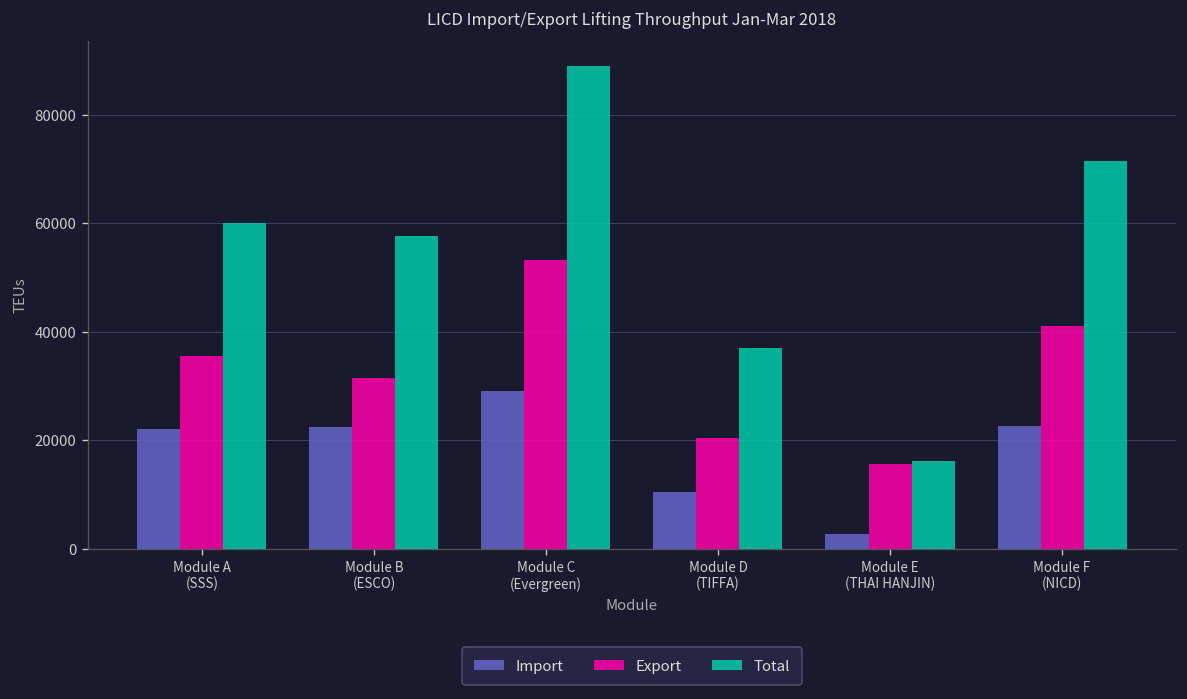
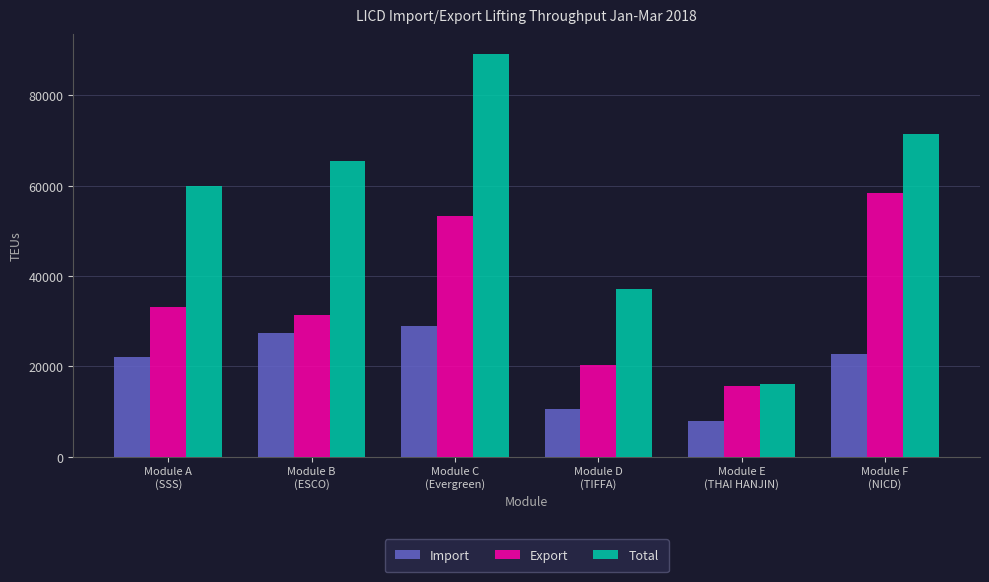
  {
    "Import": {
      "Module A (SSS)": 22000,
-     "Module B (ESCO)": 22000,
+     "Module B (ESCO)": 27000,
      "Module C (Evergreen)": 29000,
      "Module D (TIFFA)": 11000,
-     "Module E (THAI HANJIN)": 3000,
+     "Module E (THAI HANJIN)": 8000,
      "Module F (NICD)": 23000
    },
    "Export": {
-     "Module A (SSS)": 36000,
+     "Module A (SSS)": 33000,
      "Module B (ESCO)": 31000,
      "Module C (Evergreen)": 53000,
      "Module D (TIFFA)": 20000,
      "Module E (THAI HANJIN)": 16000,
-     "Module F (NICD)": 41000
+     "Module F (NICD)": 58000
    },
    "Total": {
      "Module A (SSS)": 60000,
-     "Module B (ESCO)": 58000,
+     "Module B (ESCO)": 65000,
      "Module C (Evergreen)": 89000,
      "Module D (TIFFA)": 37000,
      "Module E (THAI HANJIN)": 16000,
      "Module F (NICD)": 71000
    }
  }
